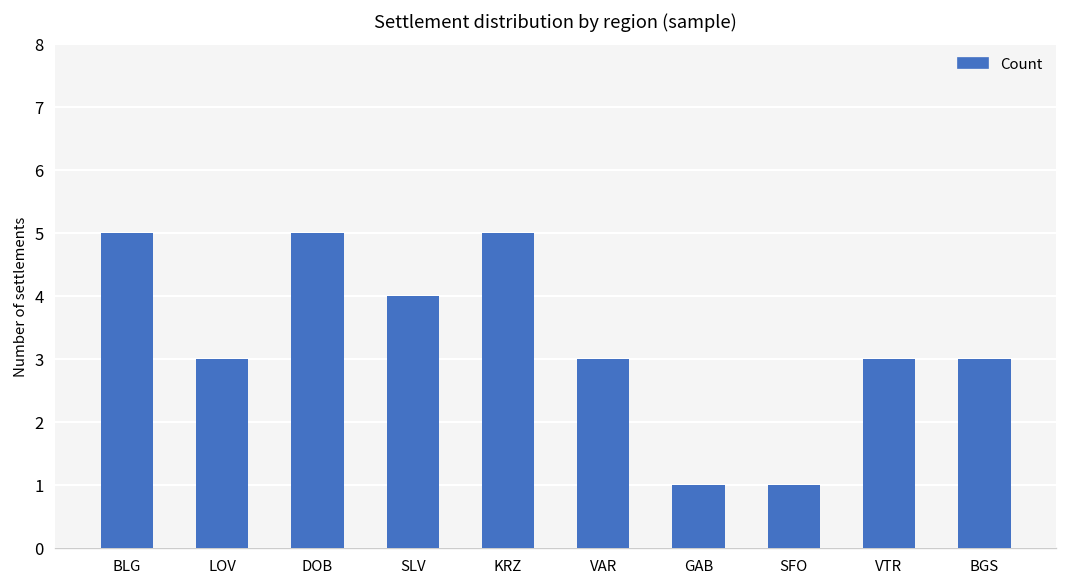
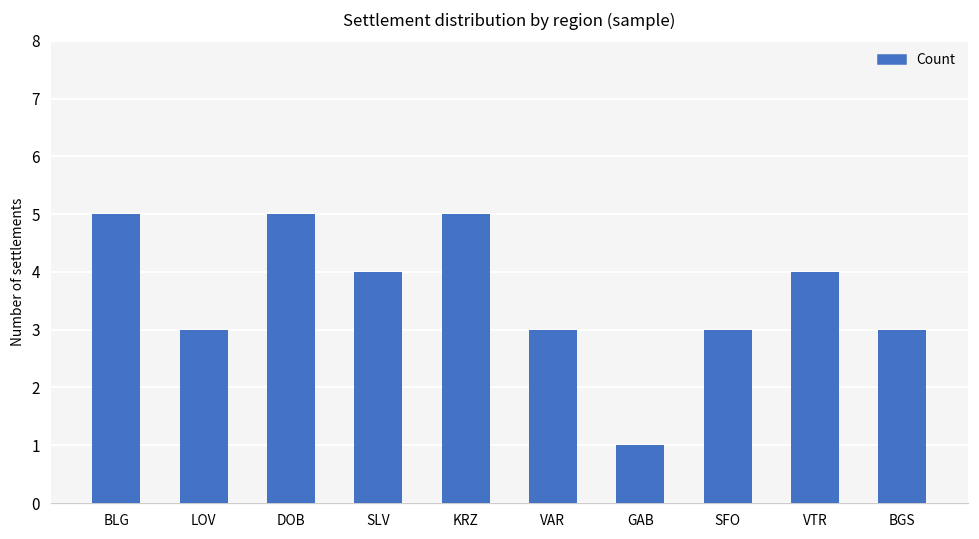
  {
    "BLG": 5,
    "LOV": 3,
    "DOB": 5,
    "SLV": 4,
    "KRZ": 5,
    "VAR": 3,
    "GAB": 1,
-   "SFO": 1,
-   "VTR": 3,
+   "SFO": 3,
+   "VTR": 4,
    "BGS": 3
  }
